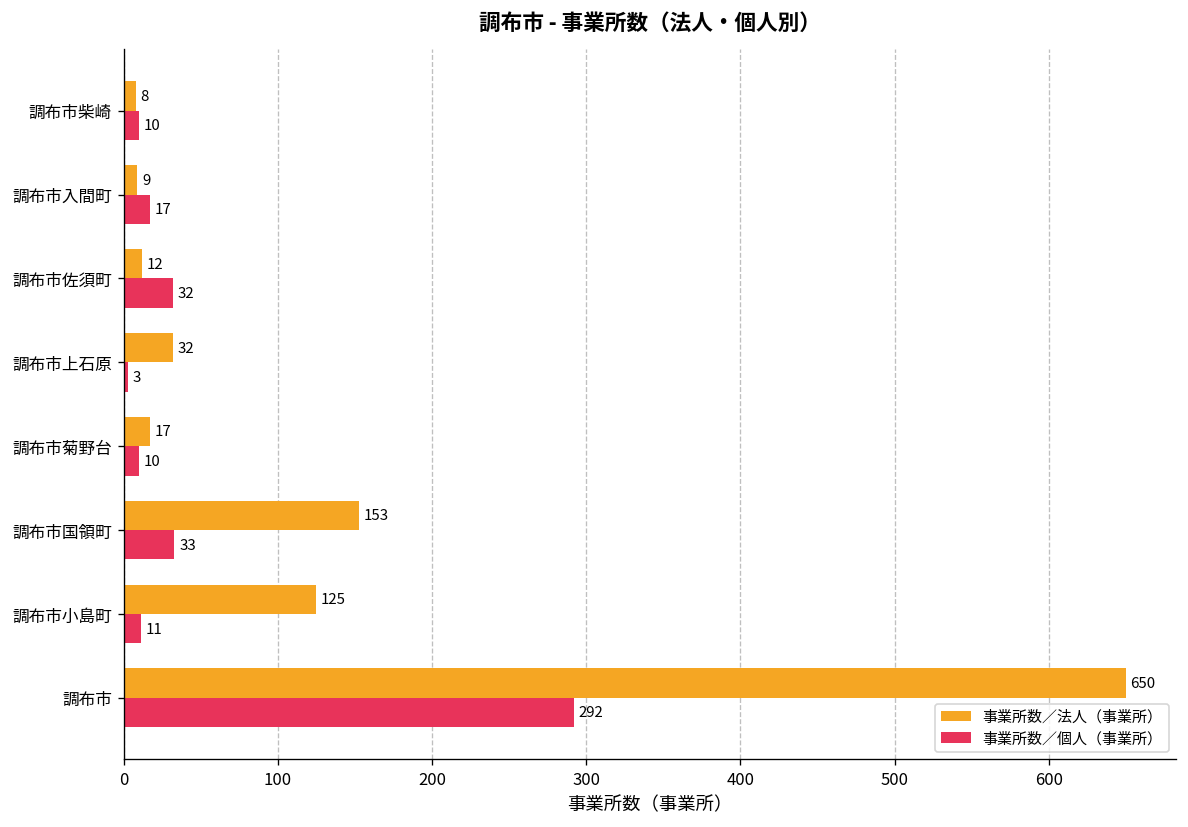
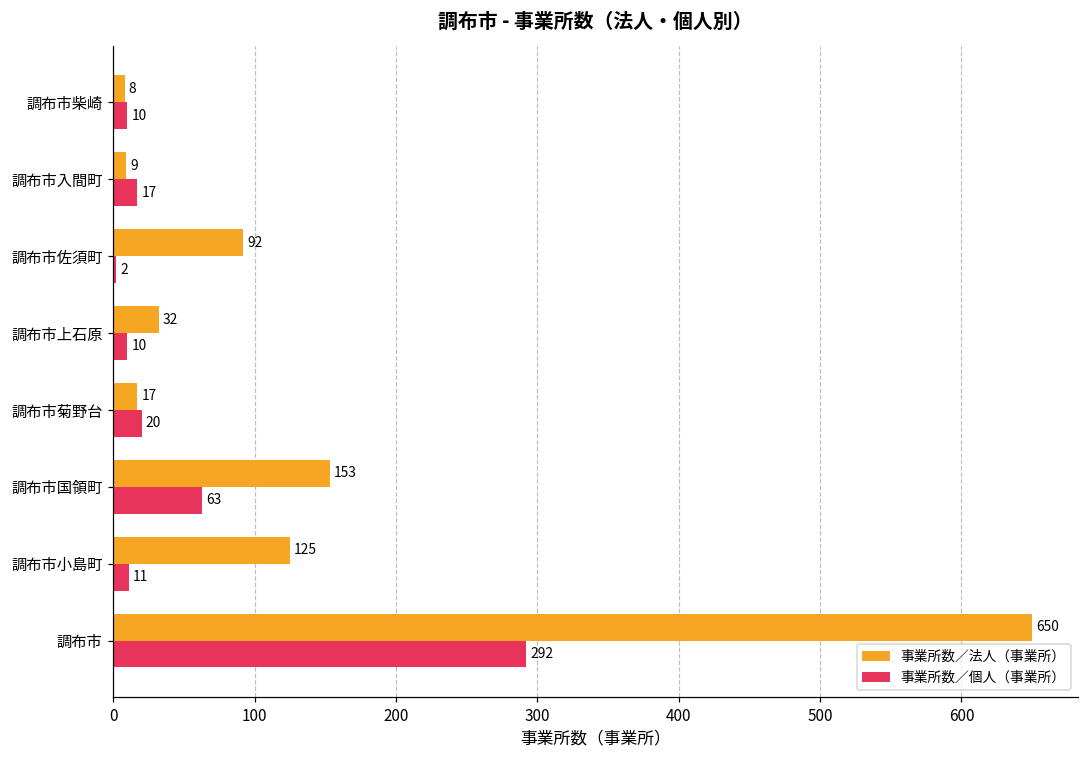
  {
    "事業所数／法人（事業所）": {
      "調布市柴崎": 8,
      "調布市入間町": 9,
-     "調布市佐須町": 12,
+     "調布市佐須町": 92,
      "調布市上石原": 32,
      "調布市菊野台": 17,
      "調布市国領町": 153,
      "調布市小島町": 125,
      "調布市": 650
    },
    "事業所数／個人（事業所）": {
      "調布市柴崎": 10,
      "調布市入間町": 17,
-     "調布市佐須町": 32,
-     "調布市上石原": 3,
-     "調布市菊野台": 10,
-     "調布市国領町": 33,
+     "調布市佐須町": 2,
+     "調布市上石原": 10,
+     "調布市菊野台": 20,
+     "調布市国領町": 63,
      "調布市小島町": 11,
      "調布市": 292
    }
  }
